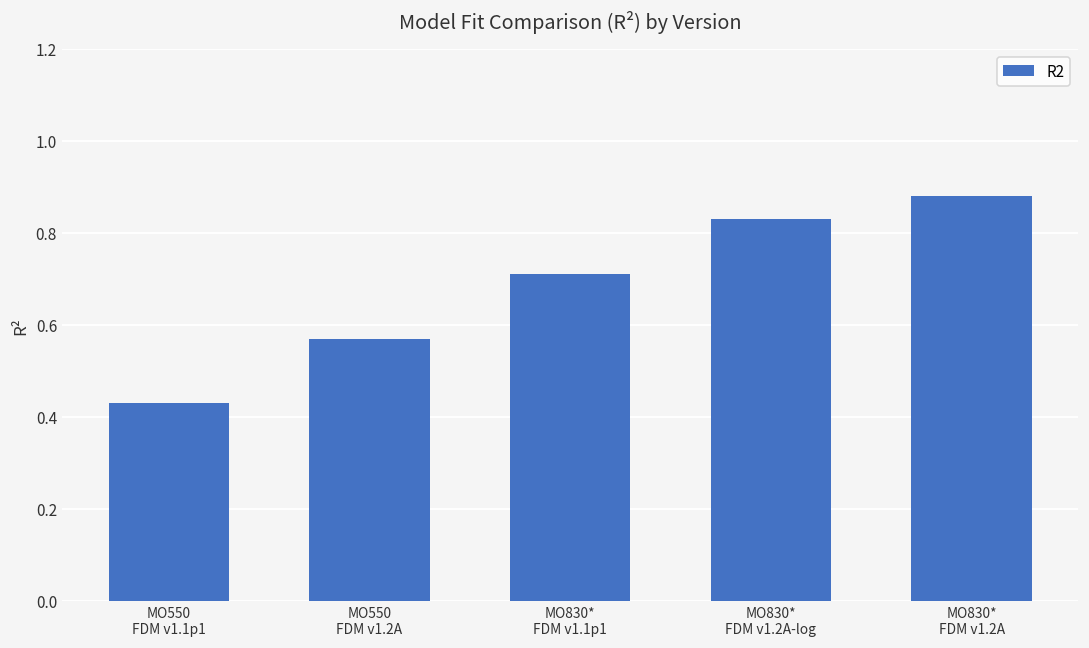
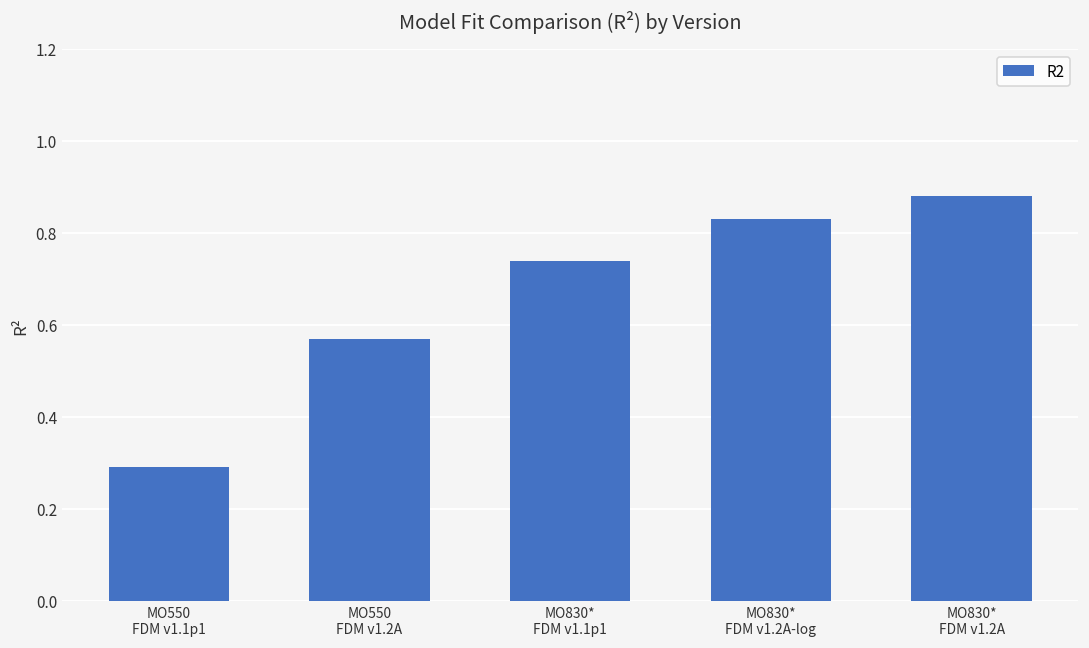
  {
-   "MO550 FDM v1.1p1": 0.43,
+   "MO550 FDM v1.1p1": 0.29,
    "MO550 FDM v1.2A": 0.57,
-   "MO830* FDM v1.1p1": 0.71,
+   "MO830* FDM v1.1p1": 0.74,
    "MO830* FDM v1.2A-log": 0.83,
    "MO830* FDM v1.2A": 0.88
  }
